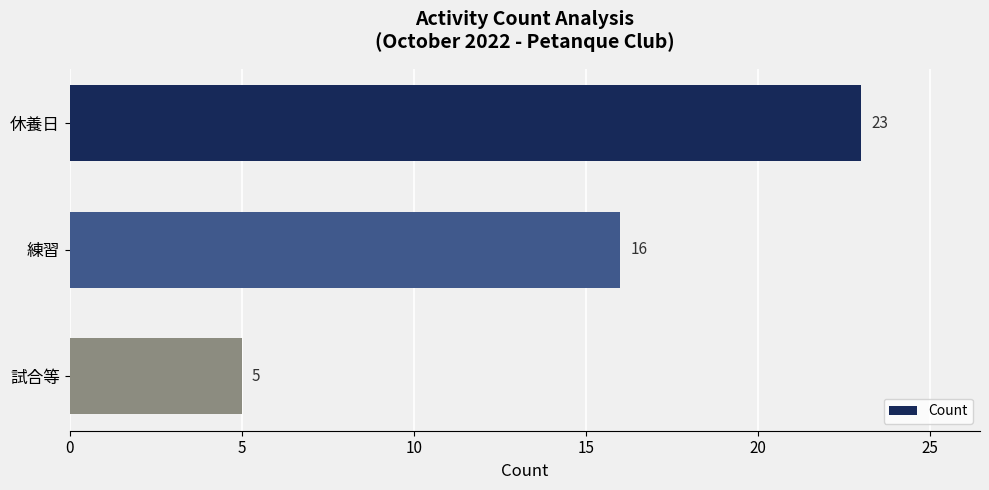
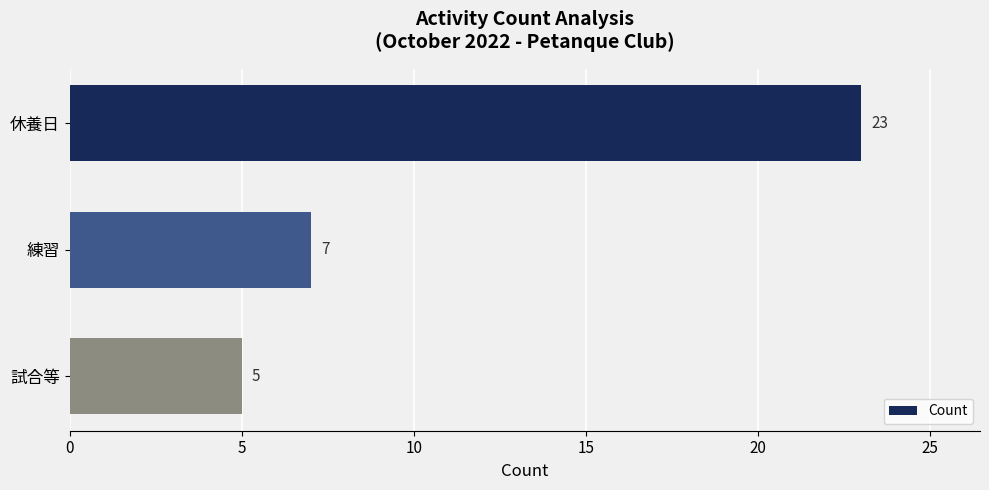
  {
    "休養日": 23,
-   "練習": 16,
+   "練習": 7,
    "試合等": 5
  }
